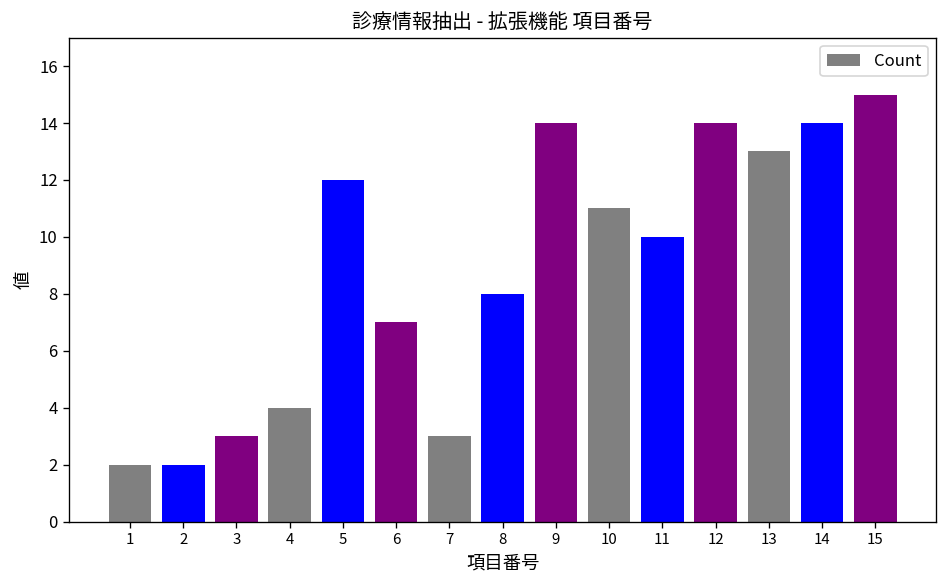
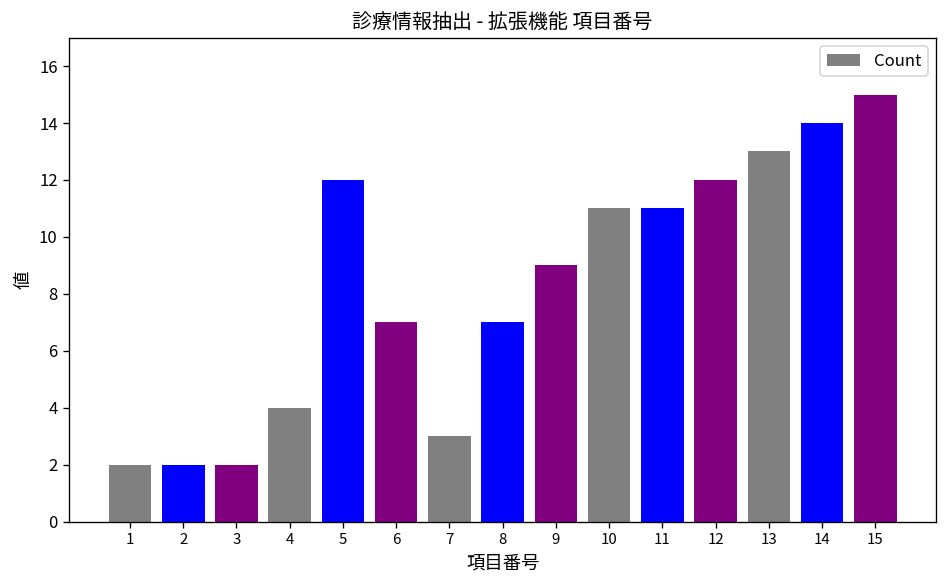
  {
    "1": 2,
    "2": 2,
-   "3": 3,
+   "3": 2,
    "4": 4,
    "5": 12,
    "6": 7,
    "7": 3,
-   "8": 8,
-   "9": 14,
+   "8": 7,
+   "9": 9,
    "10": 11,
-   "11": 10,
-   "12": 14,
+   "11": 11,
+   "12": 12,
    "13": 13,
    "14": 14,
    "15": 15
  }
